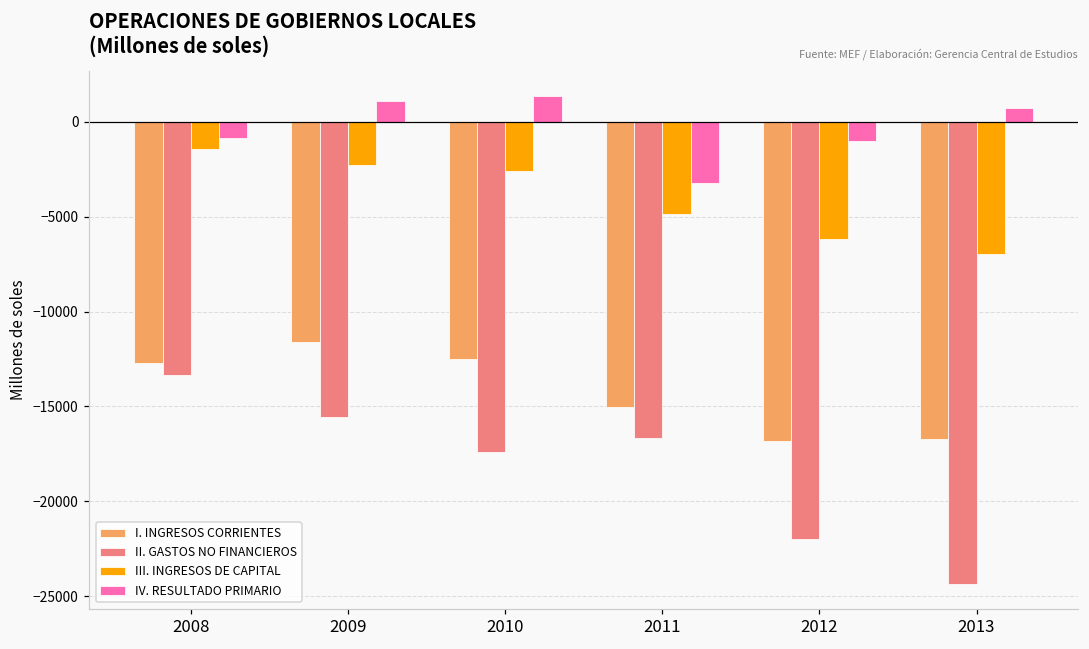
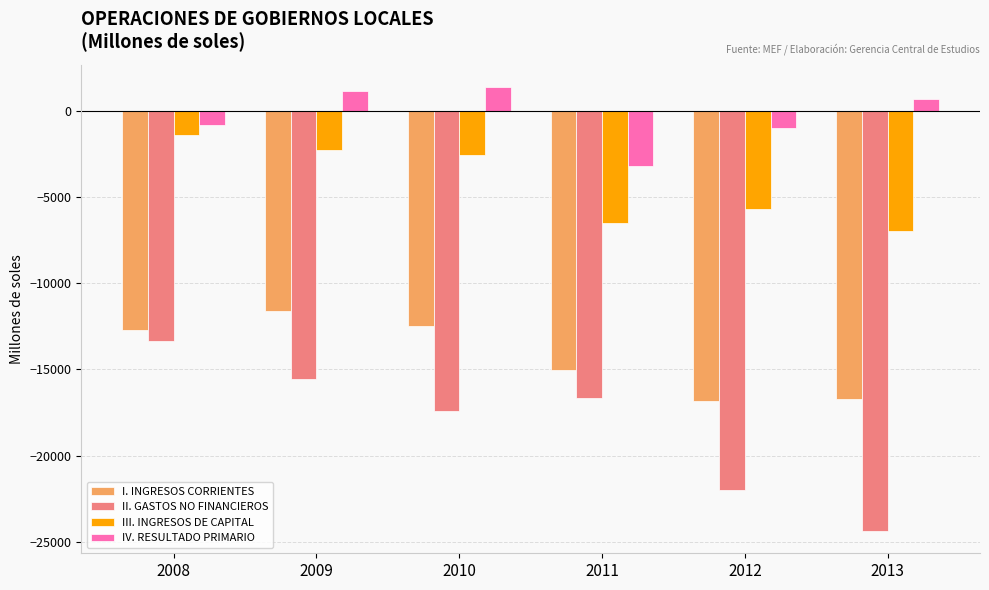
  {
    "III. INGRESOS DE CAPITAL": {
      "2008": -1400,
      "2009": -2300,
      "2010": -2600,
-     "2011": -4900,
-     "2012": -6200,
+     "2011": -6500,
+     "2012": -5700,
      "2013": -7000
    }
  }
